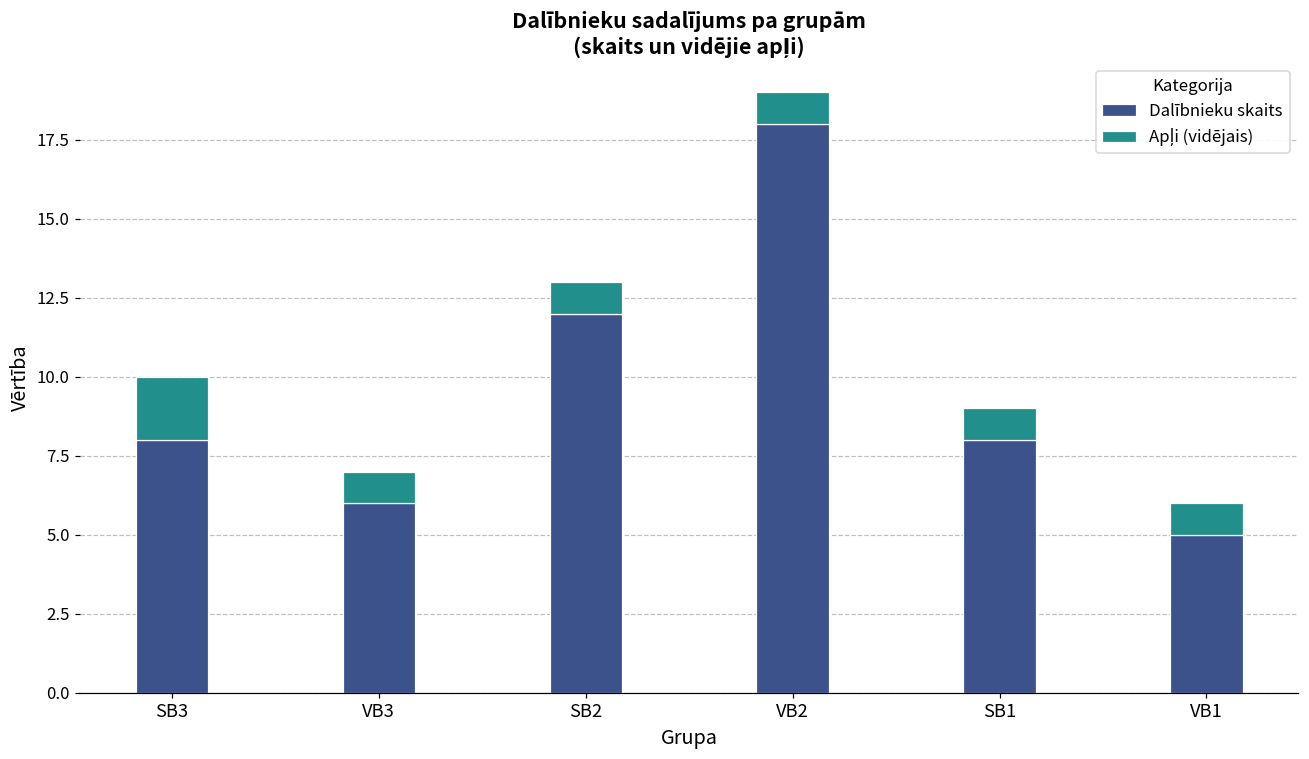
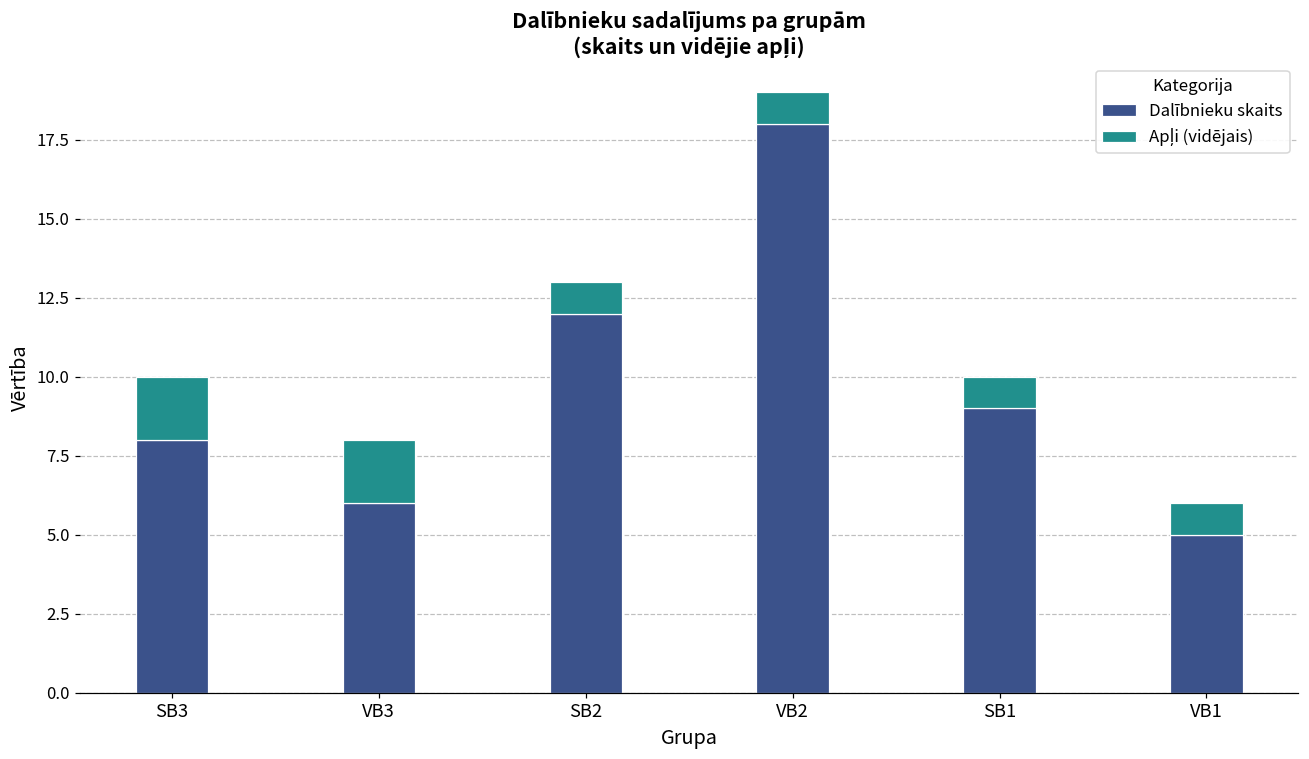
  {
    "Dalībnieku skaits": {
      "SB3": 8,
      "VB3": 6,
      "SB2": 12,
      "VB2": 18,
-     "SB1": 8,
+     "SB1": 9,
      "VB1": 5
    },
    "Apļi (vidējais)": {
      "SB3": 2,
-     "VB3": 1,
+     "VB3": 2,
      "SB2": 1,
      "VB2": 1,
      "SB1": 1,
      "VB1": 1
    }
  }
